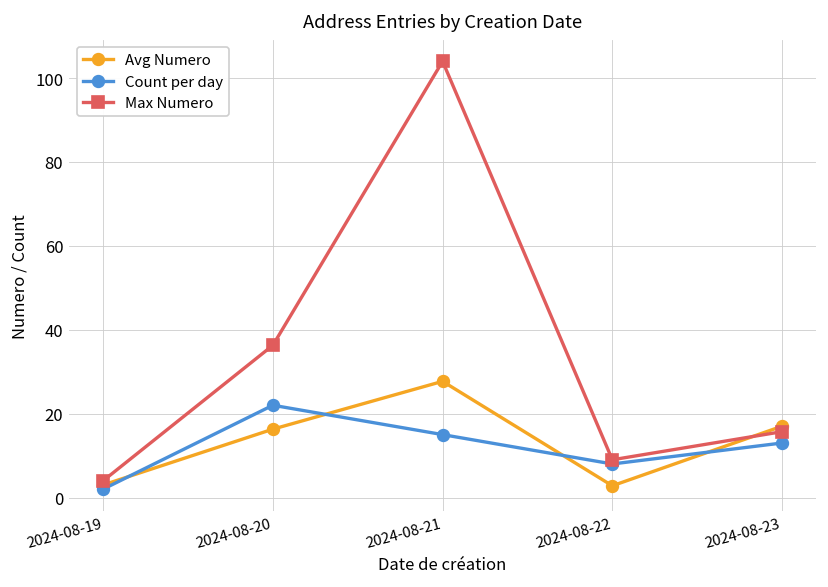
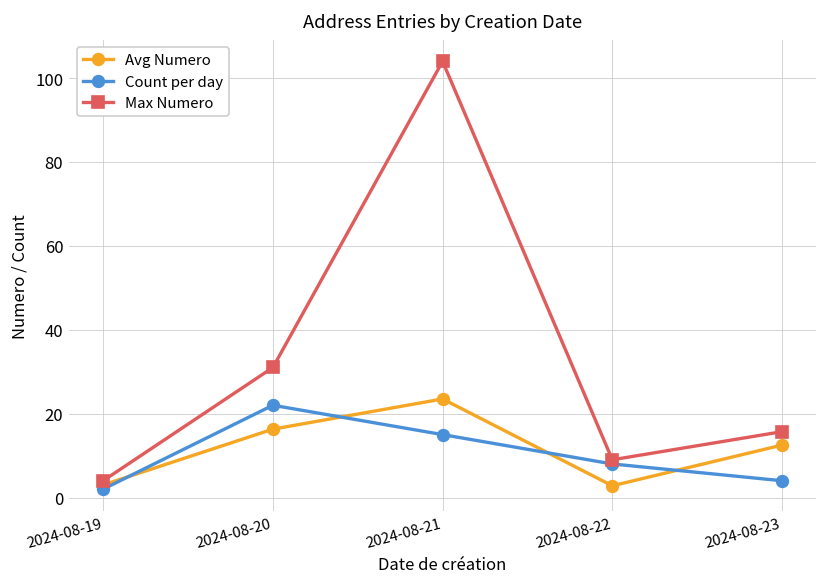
  {
    "Avg Numero": {
      "2024-08-19": 3,
      "2024-08-20": 16,
-     "2024-08-21": 28,
+     "2024-08-21": 24,
      "2024-08-22": 3,
-     "2024-08-23": 17
+     "2024-08-23": 13
    },
    "Count per day": {
      "2024-08-19": 2,
      "2024-08-20": 22,
      "2024-08-21": 15,
      "2024-08-22": 8,
-     "2024-08-23": 13
+     "2024-08-23": 4
    },
    "Max Numero": {
      "2024-08-19": 4,
-     "2024-08-20": 36,
+     "2024-08-20": 31,
      "2024-08-21": 104,
      "2024-08-22": 9,
      "2024-08-23": 16
    }
  }
